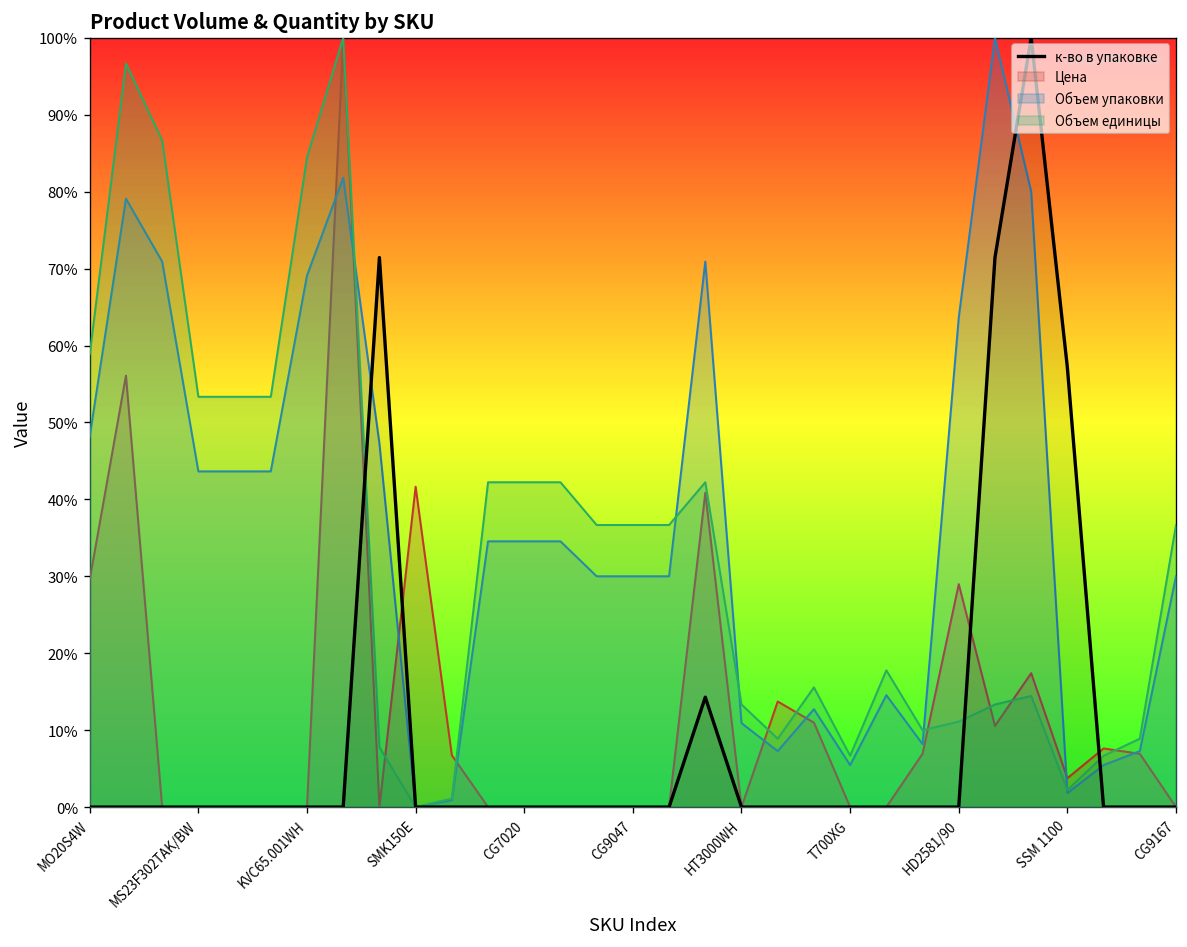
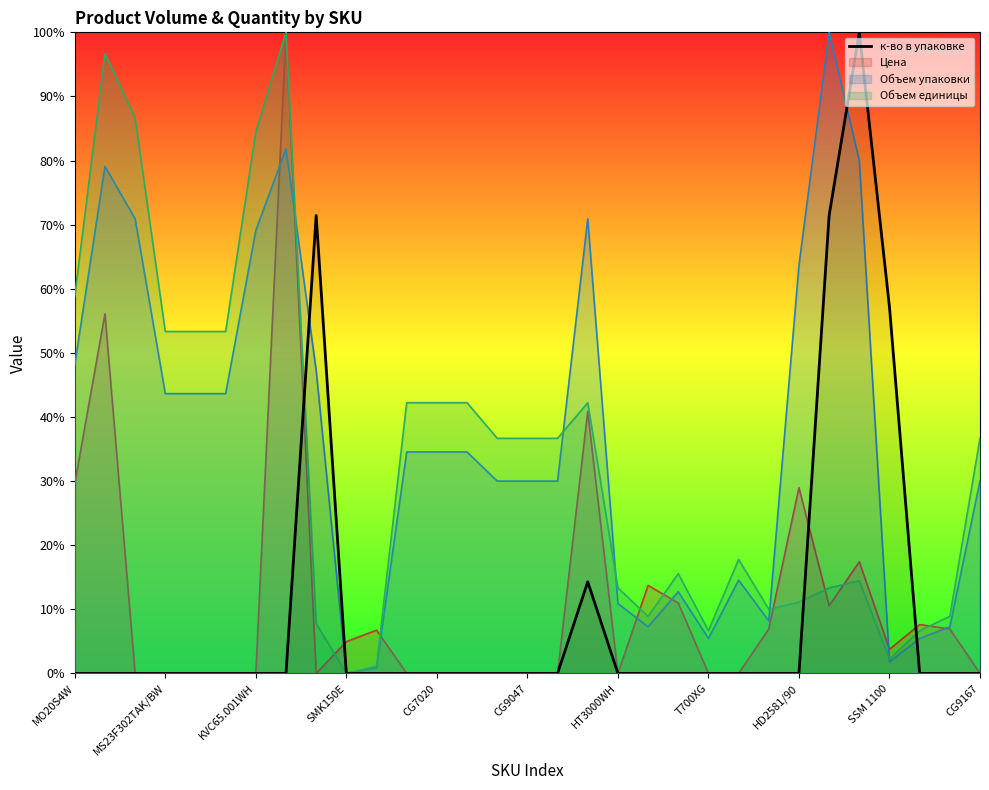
  {
    "к-во в упаковке": {
      "MO20S4W": "0%",
      "HD2581/90": "0%",
      "SSM 1100": "57%"
    },
    "Цена": {
      "MO20S4W": "30%",
-     "SMK150E": "42%",
+     "SMK150E": "5%",
      "HD2581/90": "29%",
      "SSM 1100": "4%"
    }
  }
